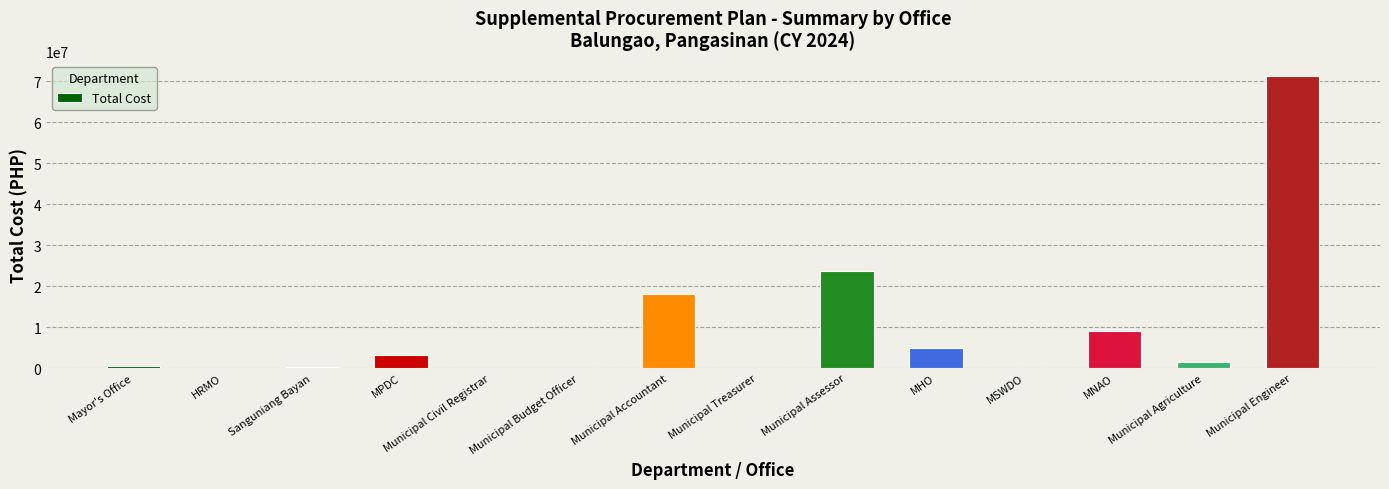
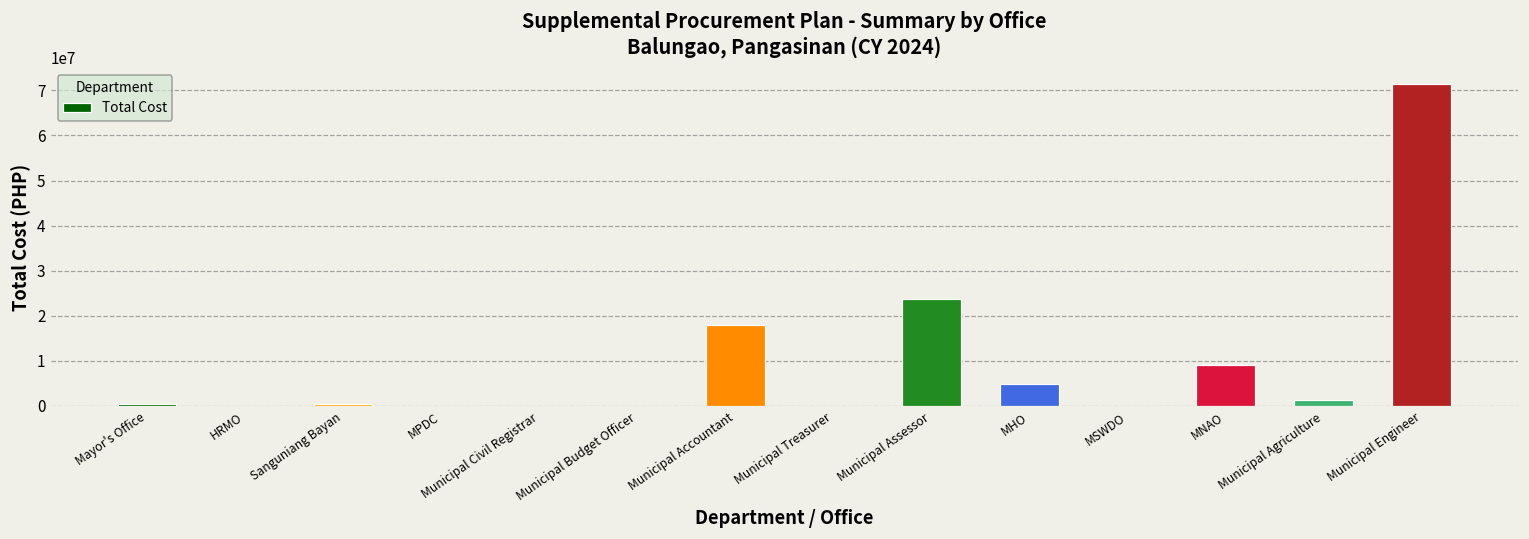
  {
-   "MPDC": 3000000,
+   "MPDC": 0,
    "Municipal Accountant": 18000000,
    "Municipal Assessor": 24000000,
    "MHO": 5000000,
    "MNAO": 9000000,
    "Municipal Agriculture": 1000000,
    "Municipal Engineer": 71000000
  }
